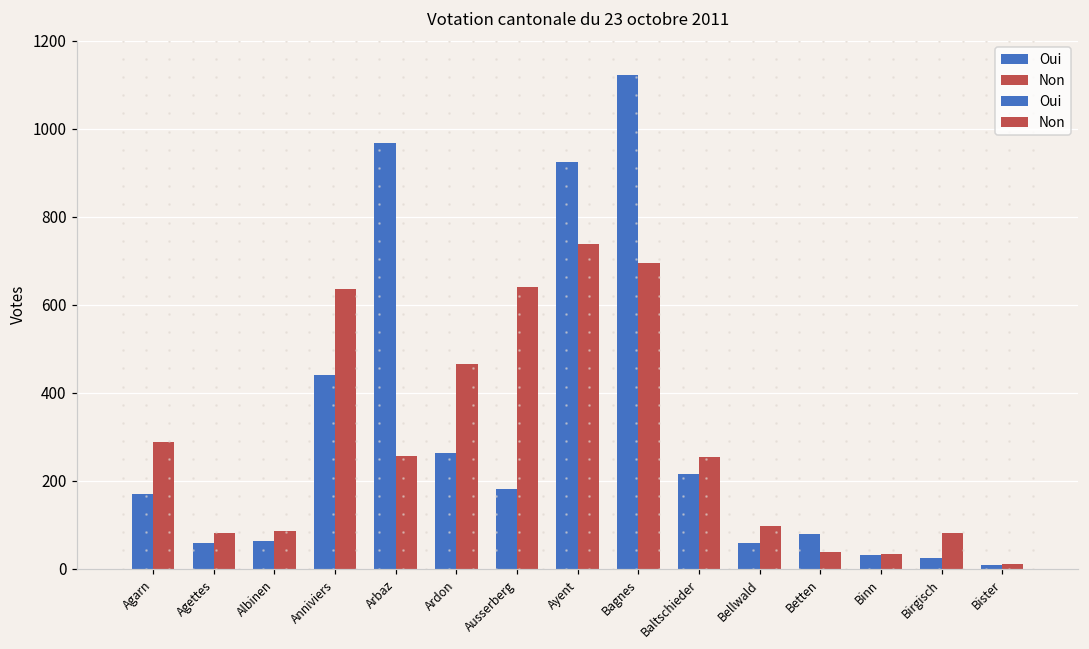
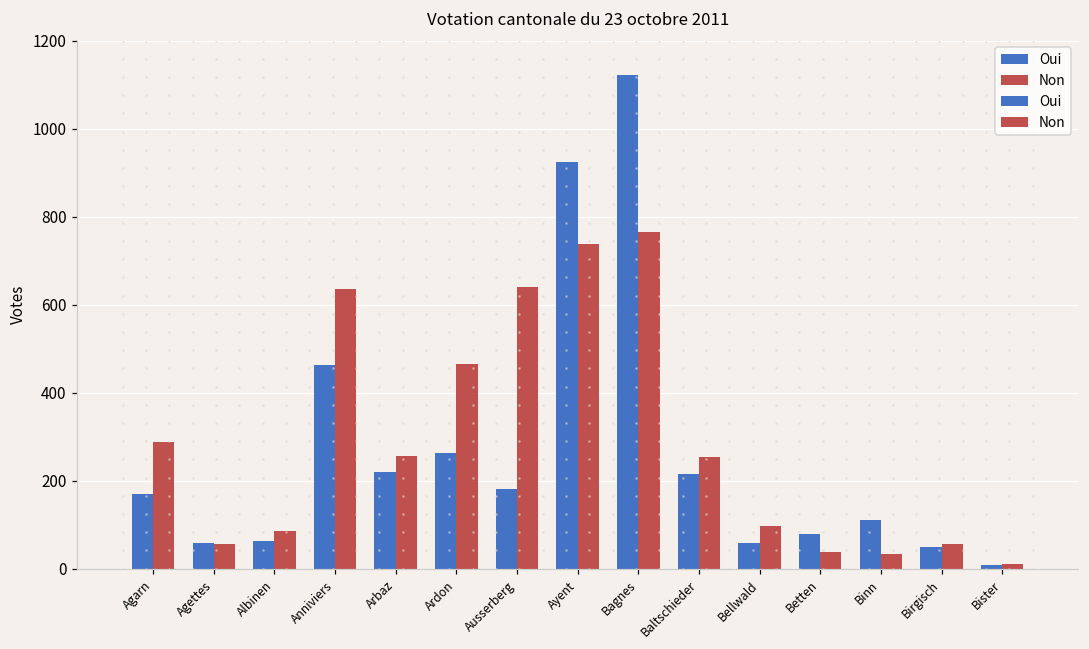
  {
    "Oui": {
      "Agarn": 170,
      "Agettes": 60,
      "Albinen": 60,
-     "Anniviers": 440,
-     "Arbaz": 970,
+     "Anniviers": 460,
+     "Arbaz": 220,
      "Ardon": 260,
      "Ausserberg": 180,
      "Ayent": 920,
      "Bagnes": 1120,
      "Baltschieder": 220,
      "Bellwald": 60,
      "Betten": 80,
-     "Binn": 30,
-     "Birgisch": 20,
+     "Binn": 110,
+     "Birgisch": 50,
      "Bister": 10
    },
    "Non": {
      "Agarn": 290,
-     "Agettes": 80,
+     "Agettes": 60,
      "Albinen": 90,
      "Anniviers": 640,
      "Arbaz": 260,
      "Ardon": 470,
      "Ausserberg": 640,
      "Ayent": 740,
-     "Bagnes": 690,
+     "Bagnes": 770,
      "Baltschieder": 250,
      "Bellwald": 100,
      "Betten": 40,
      "Binn": 30,
-     "Birgisch": 80,
+     "Birgisch": 60,
      "Bister": 10
    }
  }
